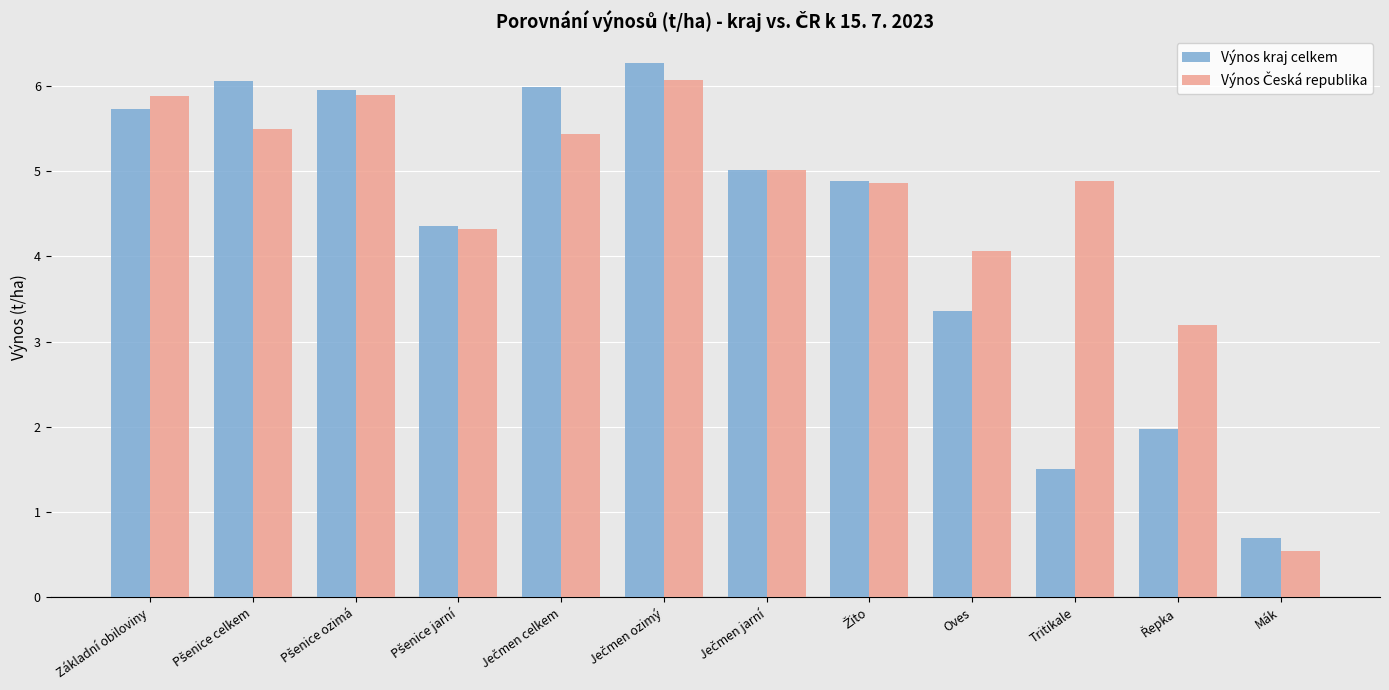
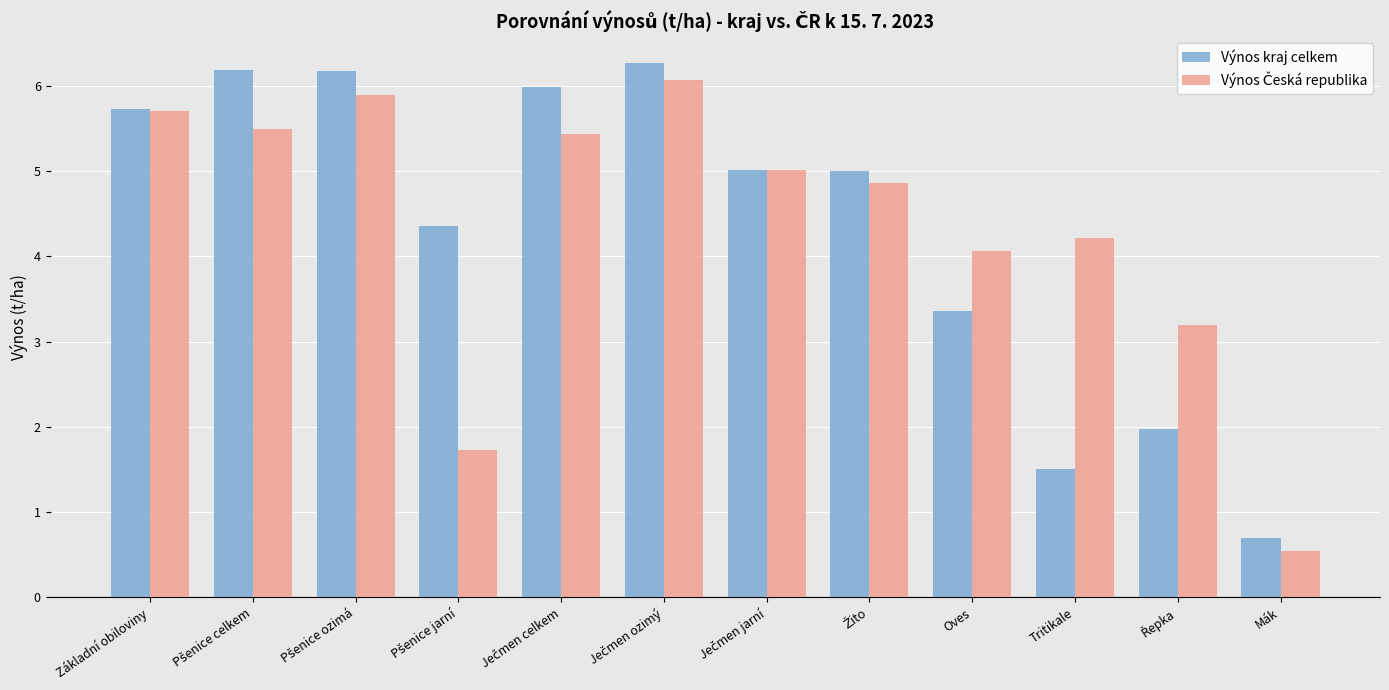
  {
    "Výnos kraj celkem": {
      "Základní obiloviny": 5.7,
-     "Pšenice celkem": 6.1,
-     "Pšenice ozimá": 5.9,
+     "Pšenice celkem": 6.2,
+     "Pšenice ozimá": 6.2,
      "Pšenice jarní": 4.4,
      "Ječmen celkem": 6.0,
      "Ječmen ozimý": 6.3,
      "Ječmen jarní": 5.0,
-     "Žito": 4.9,
+     "Žito": 5.0,
      "Oves": 3.4,
      "Tritikale": 1.5,
      "Řepka": 2.0,
      "Mák": 0.7
    },
    "Výnos Česká republika": {
-     "Základní obiloviny": 5.9,
+     "Základní obiloviny": 5.7,
      "Pšenice celkem": 5.5,
      "Pšenice ozimá": 5.9,
-     "Pšenice jarní": 4.3,
+     "Pšenice jarní": 1.7,
      "Ječmen celkem": 5.4,
      "Ječmen ozimý": 6.1,
      "Ječmen jarní": 5.0,
      "Žito": 4.9,
      "Oves": 4.1,
-     "Tritikale": 4.9,
+     "Tritikale": 4.2,
      "Řepka": 3.2,
      "Mák": 0.5
    }
  }
